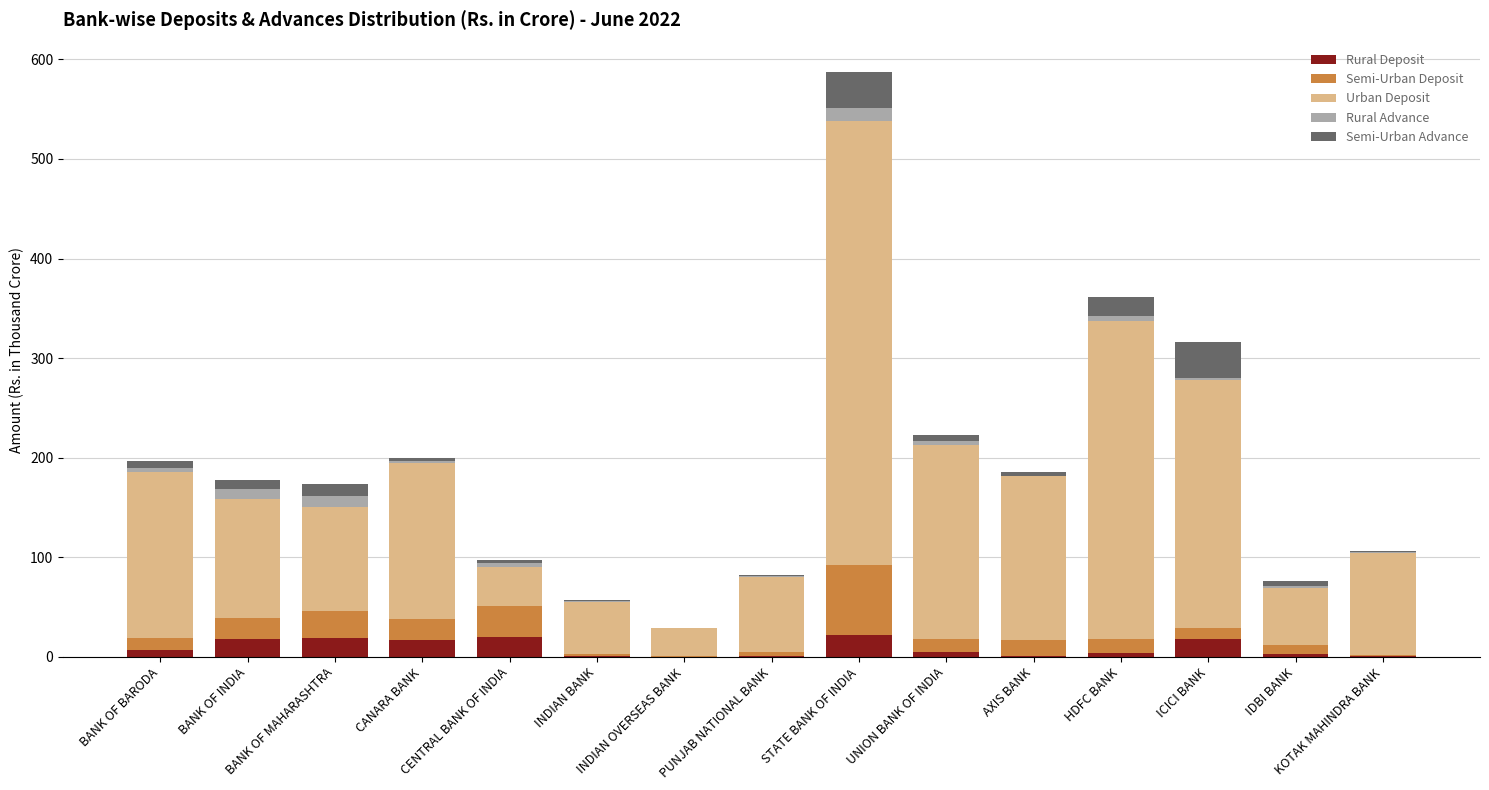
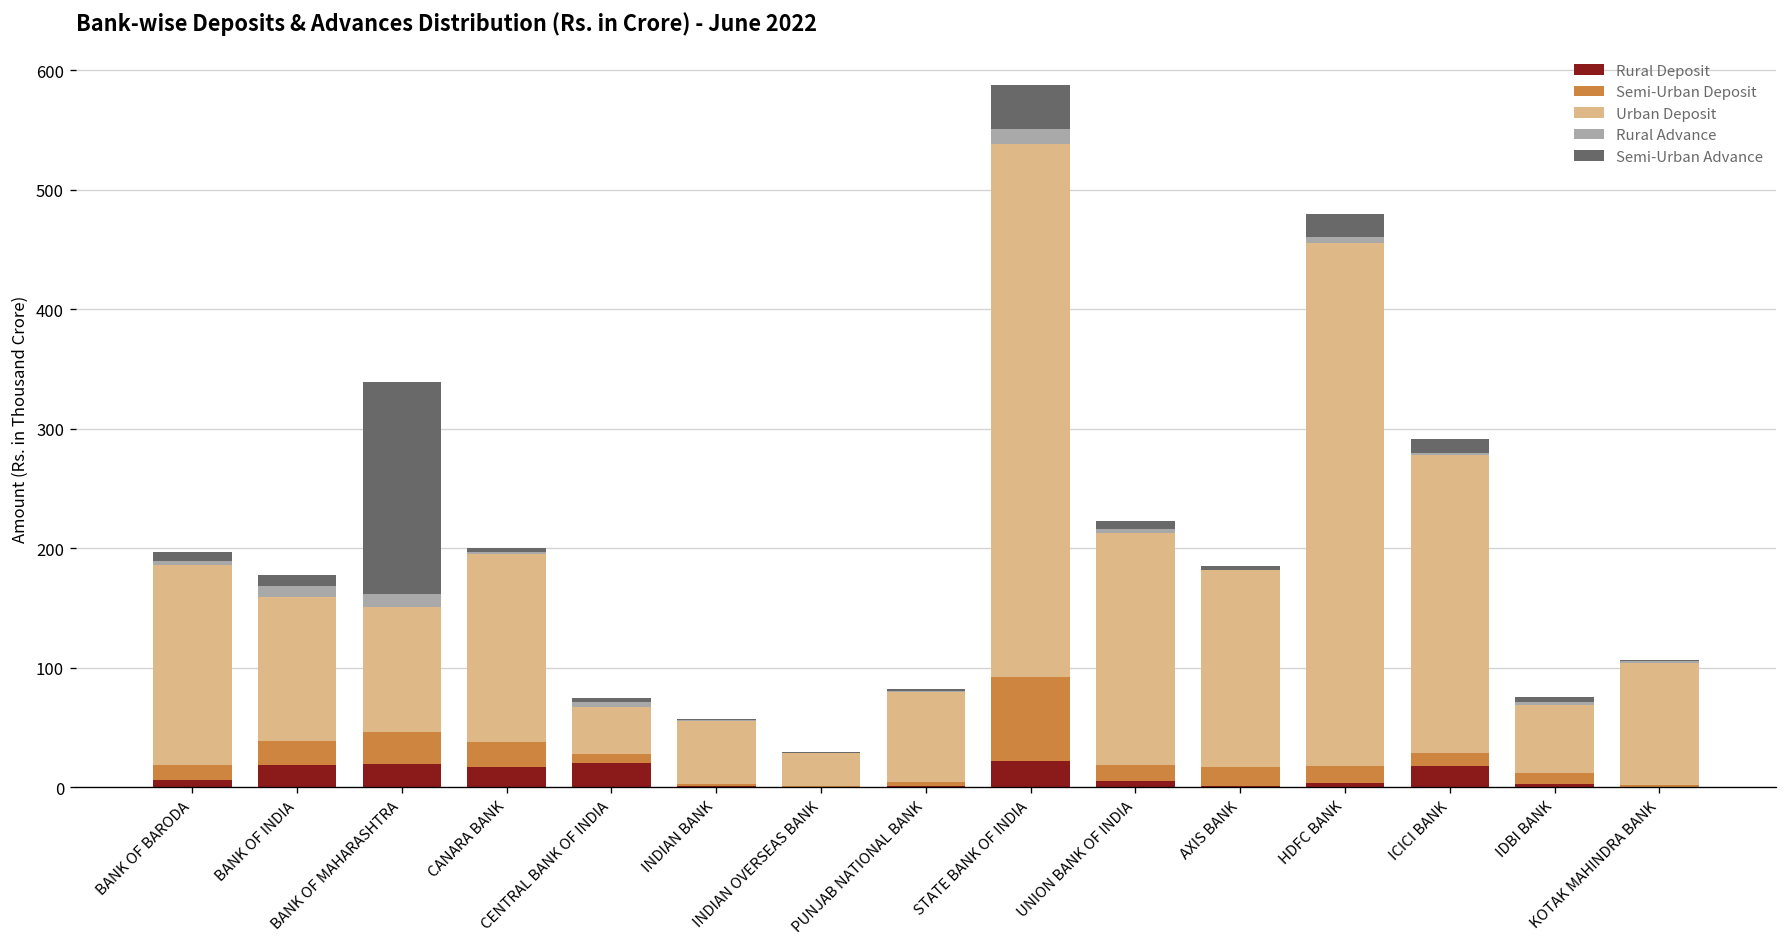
  {
    "Rural Deposit": {
      "BANK OF BARODA": 10,
      "BANK OF INDIA": 20,
      "BANK OF MAHARASHTRA": 20,
      "CANARA BANK": 20,
      "CENTRAL BANK OF INDIA": 20,
      "STATE BANK OF INDIA": 20,
      "UNION BANK OF INDIA": 10,
      "HDFC BANK": 0,
      "ICICI BANK": 20,
      "IDBI BANK": 0
    },
    "Semi-Urban Deposit": {
      "BANK OF BARODA": 10,
      "BANK OF INDIA": 20,
      "BANK OF MAHARASHTRA": 30,
      "CANARA BANK": 20,
-     "CENTRAL BANK OF INDIA": 30,
+     "CENTRAL BANK OF INDIA": 10,
      "PUNJAB NATIONAL BANK": 0,
      "STATE BANK OF INDIA": 70,
      "UNION BANK OF INDIA": 10,
      "AXIS BANK": 20,
      "HDFC BANK": 10,
      "ICICI BANK": 10,
      "IDBI BANK": 10
    },
    "Urban Deposit": {
      "BANK OF BARODA": 170,
      "BANK OF INDIA": 120,
      "BANK OF MAHARASHTRA": 100,
      "CANARA BANK": 160,
      "CENTRAL BANK OF INDIA": 40,
      "INDIAN BANK": 50,
      "INDIAN OVERSEAS BANK": 30,
      "PUNJAB NATIONAL BANK": 80,
      "STATE BANK OF INDIA": 450,
      "UNION BANK OF INDIA": 190,
      "AXIS BANK": 170,
-     "HDFC BANK": 320,
+     "HDFC BANK": 440,
      "ICICI BANK": 250,
      "IDBI BANK": 60,
      "KOTAK MAHINDRA BANK": 100
    },
    "Rural Advance": {
      "BANK OF BARODA": 0,
      "BANK OF INDIA": 10,
      "BANK OF MAHARASHTRA": 10,
      "CENTRAL BANK OF INDIA": 0,
      "STATE BANK OF INDIA": 10,
      "UNION BANK OF INDIA": 0,
      "HDFC BANK": 0
    },
    "Semi-Urban Advance": {
      "BANK OF BARODA": 10,
      "BANK OF INDIA": 10,
-     "BANK OF MAHARASHTRA": 10,
+     "BANK OF MAHARASHTRA": 180,
      "CANARA BANK": 0,
      "CENTRAL BANK OF INDIA": 0,
      "STATE BANK OF INDIA": 40,
      "UNION BANK OF INDIA": 10,
      "AXIS BANK": 0,
      "HDFC BANK": 20,
-     "ICICI BANK": 40,
+     "ICICI BANK": 10,
      "IDBI BANK": 0
    }
  }
